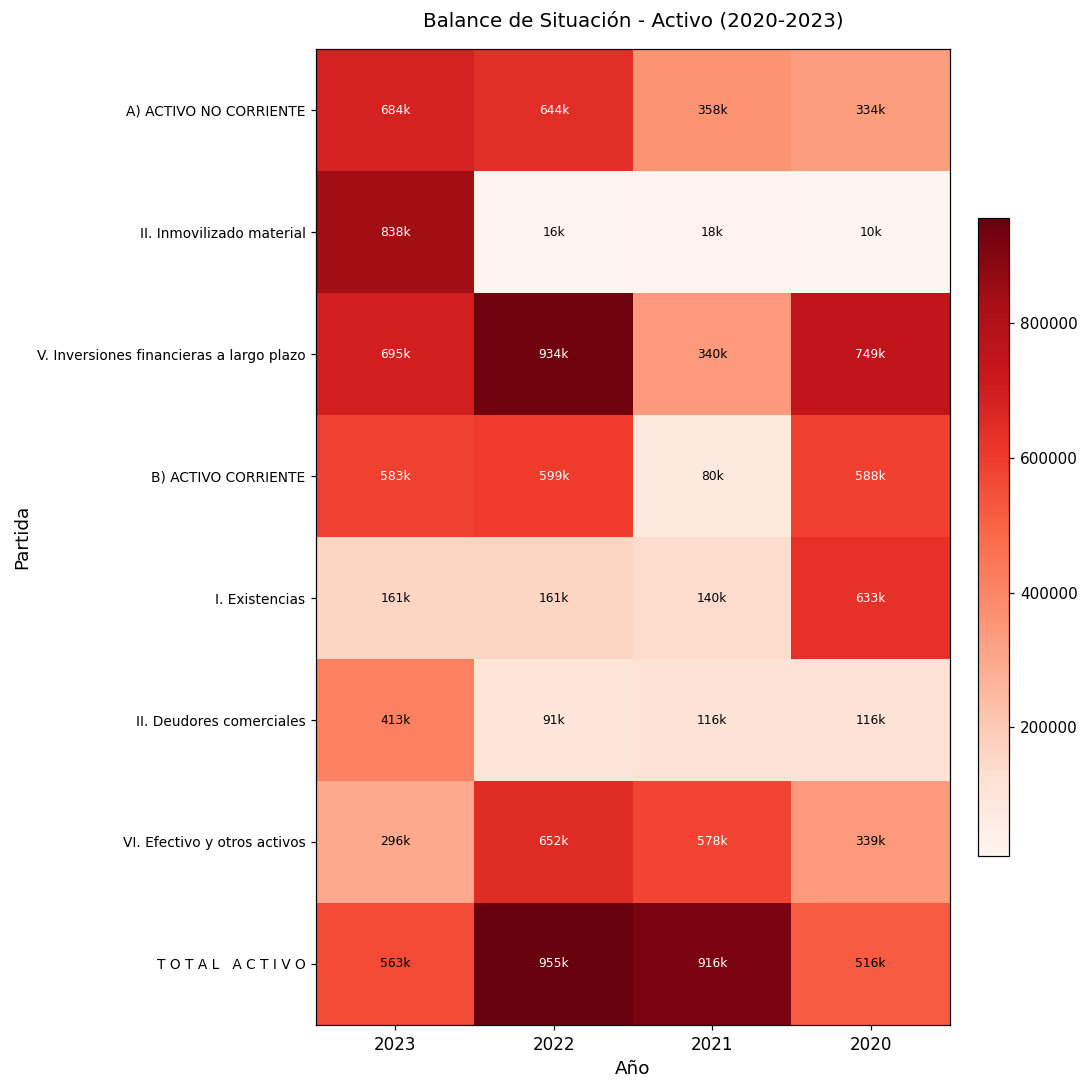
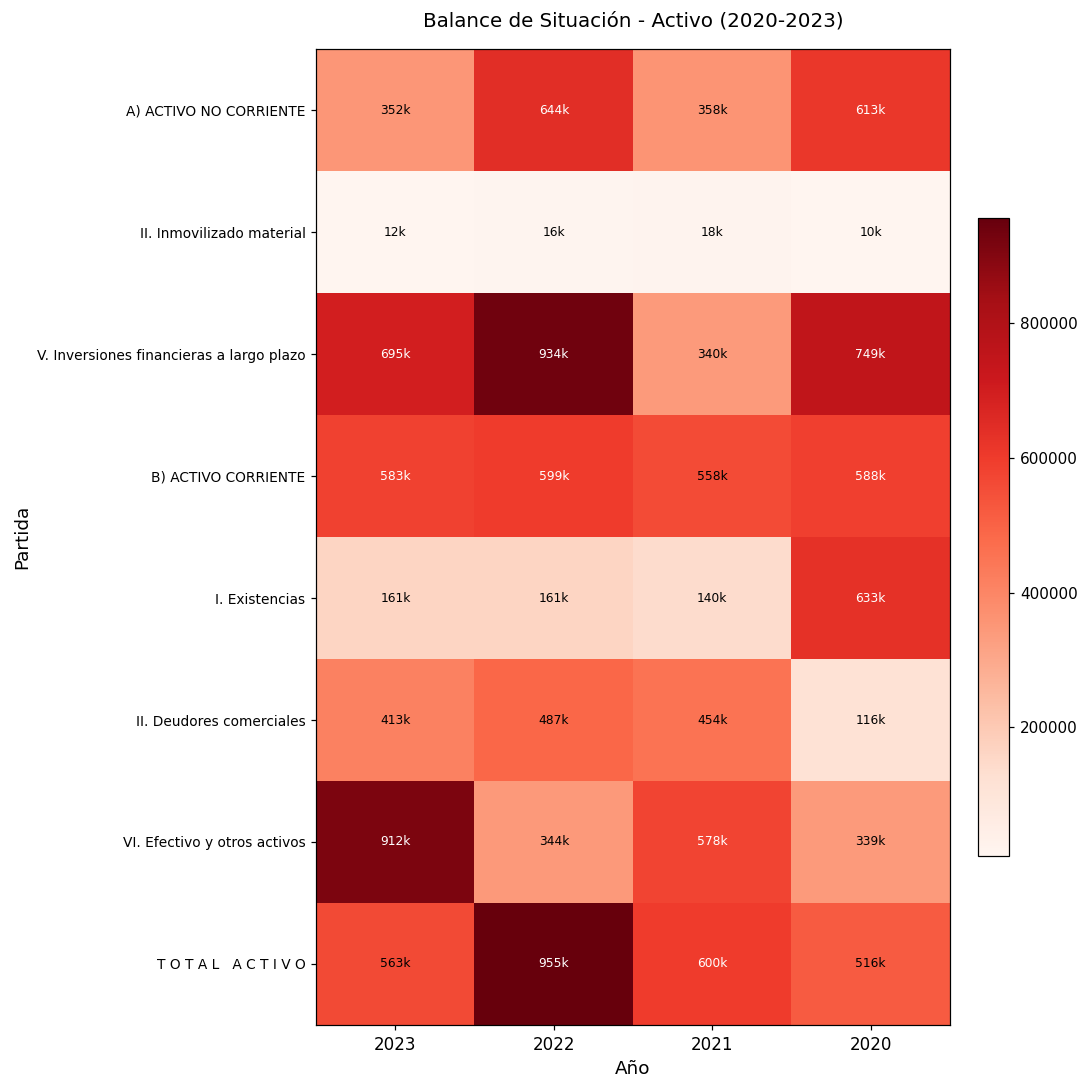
  {
    "A) ACTIVO NO CORRIENTE": {
-     "2023": "684k",
+     "2023": "352k",
      "2022": "644k",
      "2021": "358k",
-     "2020": "334k"
+     "2020": "613k"
    },
    "II. Inmovilizado material": {
-     "2023": "838k",
+     "2023": "12k",
      "2022": "16k",
      "2021": "18k",
      "2020": "10k"
    },
    "V. Inversiones financieras a largo plazo": {
      "2023": "695k",
      "2022": "934k",
      "2021": "340k",
      "2020": "749k"
    },
    "B) ACTIVO CORRIENTE": {
      "2023": "583k",
      "2022": "599k",
-     "2021": "80k",
+     "2021": "558k",
      "2020": "588k"
    },
    "I. Existencias": {
      "2023": "161k",
      "2022": "161k",
      "2021": "140k",
      "2020": "633k"
    },
    "II. Deudores comerciales": {
      "2023": "413k",
-     "2022": "91k",
-     "2021": "116k",
+     "2022": "487k",
+     "2021": "454k",
      "2020": "116k"
    },
    "VI. Efectivo y otros activos": {
-     "2023": "296k",
-     "2022": "652k",
+     "2023": "912k",
+     "2022": "344k",
      "2021": "578k",
      "2020": "339k"
    },
    "T O T A L A C T I V O": {
      "2023": "563k",
      "2022": "955k",
-     "2021": "916k",
+     "2021": "600k",
      "2020": "516k"
    }
  }
